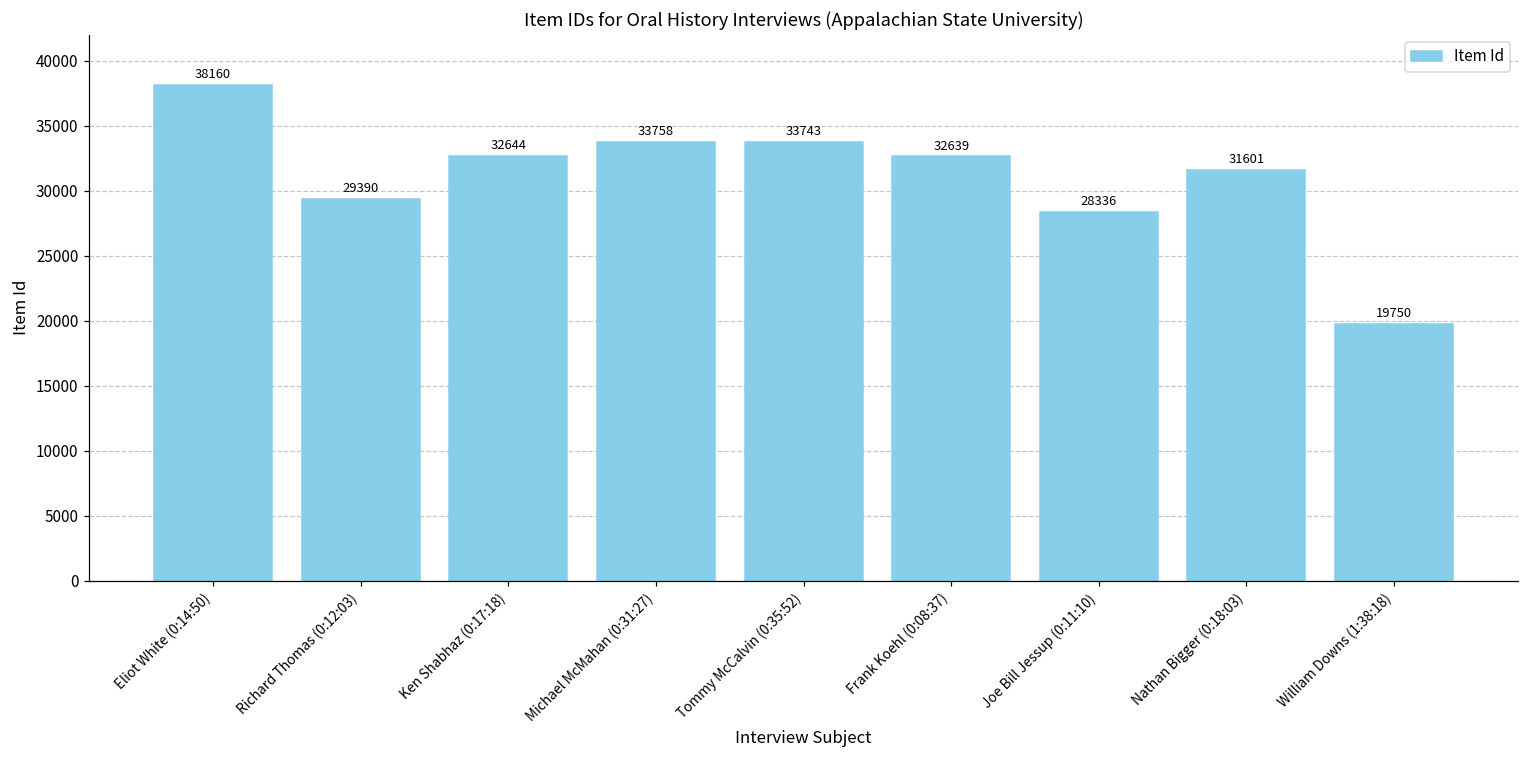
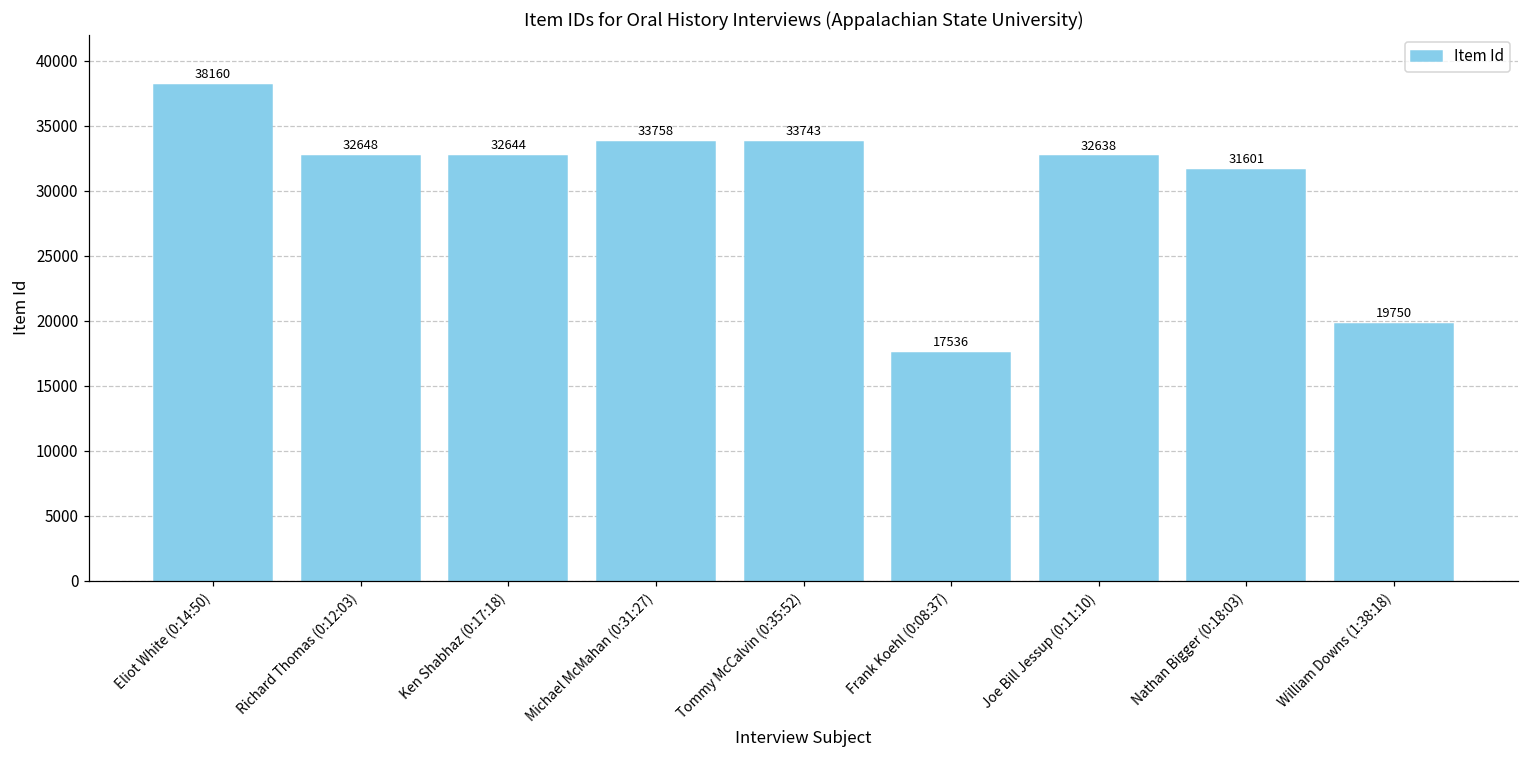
  {
    "Eliot White (0:14:50)": 38160,
-   "Richard Thomas (0:12:03)": 29390,
+   "Richard Thomas (0:12:03)": 32648,
    "Ken Shabhaz (0:17:18)": 32644,
    "Michael McMahan (0:31:27)": 33758,
    "Tommy McCalvin (0:35:52)": 33743,
-   "Frank Koehl (0:08:37)": 32639,
-   "Joe Bill Jessup (0:11:10)": 28336,
+   "Frank Koehl (0:08:37)": 17536,
+   "Joe Bill Jessup (0:11:10)": 32638,
    "Nathan Bigger (0:18:03)": 31601,
    "William Downs (1:38:18)": 19750
  }
